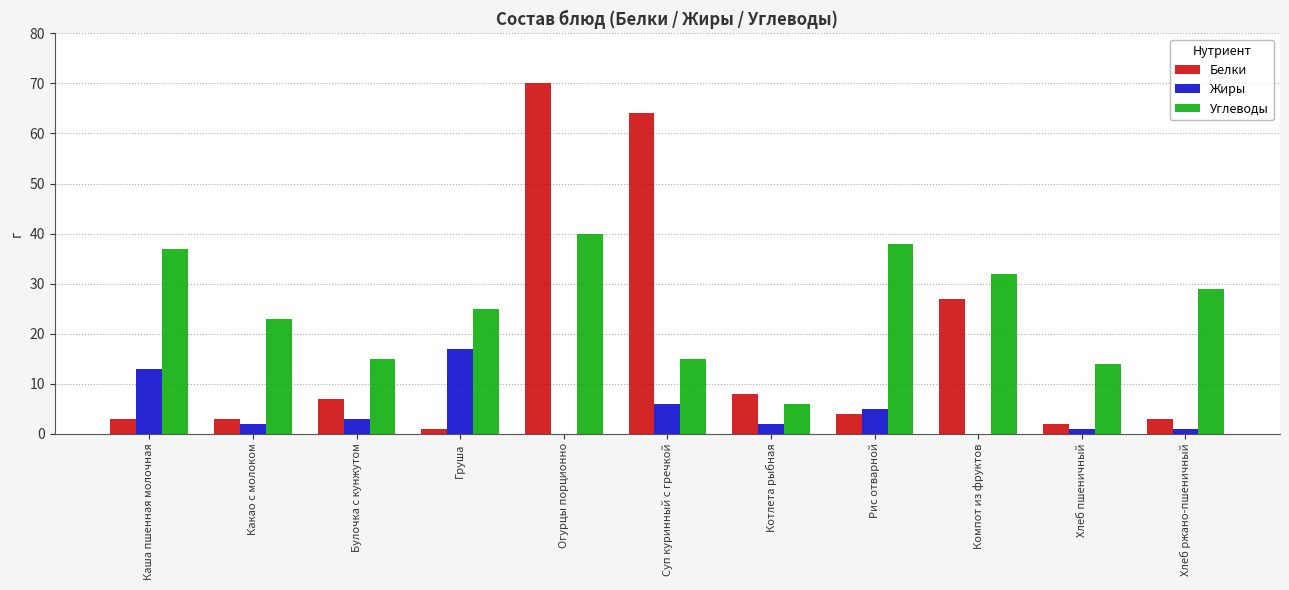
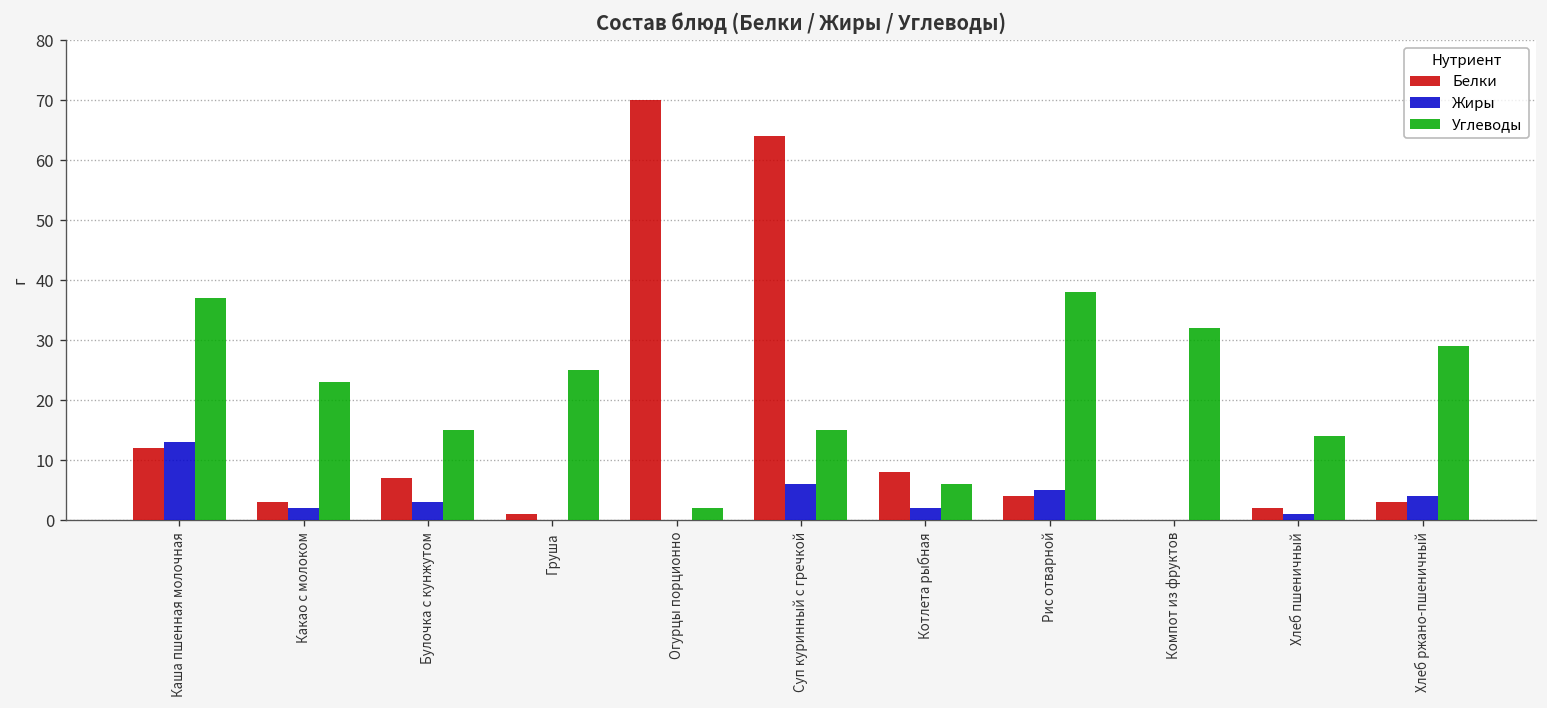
  {
    "Белки": {
-     "Каша пшенная молочная": 3,
+     "Каша пшенная молочная": 12,
      "Какао с молоком": 3,
      "Булочка с кунжутом": 7,
      "Груша": 1,
      "Огурцы порционно": 70,
      "Суп куринный с гречкой": 64,
      "Котлета рыбная": 8,
      "Рис отварной": 4,
-     "Компот из фруктов": 27,
+     "Компот из фруктов": 0,
      "Хлеб пшеничный": 2,
      "Хлеб ржано-пшеничный": 3
    },
    "Жиры": {
      "Каша пшенная молочная": 13,
      "Какао с молоком": 2,
      "Булочка с кунжутом": 3,
-     "Груша": 17,
+     "Груша": 0,
      "Огурцы порционно": 0,
      "Суп куринный с гречкой": 6,
      "Котлета рыбная": 2,
      "Рис отварной": 5,
      "Компот из фруктов": 0,
      "Хлеб пшеничный": 1,
-     "Хлеб ржано-пшеничный": 1
+     "Хлеб ржано-пшеничный": 4
    },
    "Углеводы": {
      "Каша пшенная молочная": 37,
      "Какао с молоком": 23,
      "Булочка с кунжутом": 15,
      "Груша": 25,
-     "Огурцы порционно": 40,
+     "Огурцы порционно": 2,
      "Суп куринный с гречкой": 15,
      "Котлета рыбная": 6,
      "Рис отварной": 38,
      "Компот из фруктов": 32,
      "Хлеб пшеничный": 14,
      "Хлеб ржано-пшеничный": 29
    }
  }
